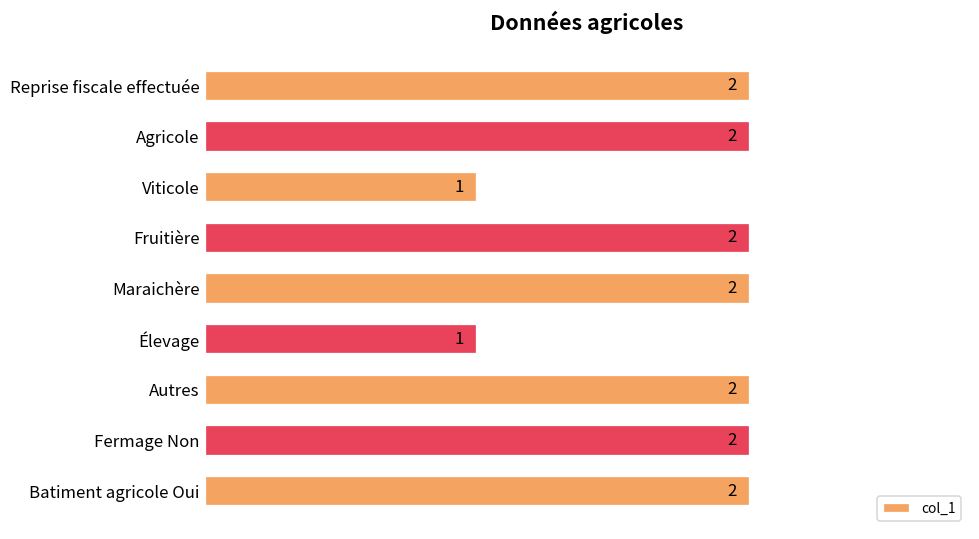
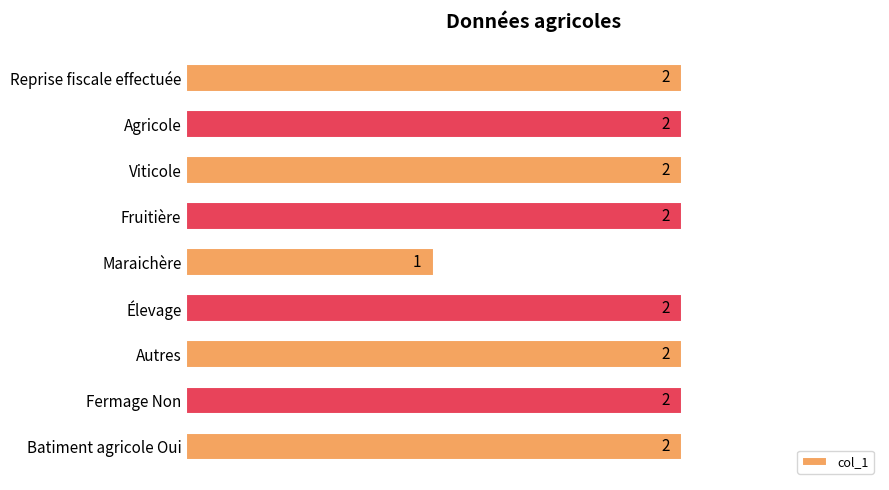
  {
    "Reprise fiscale effectuée": 2,
    "Agricole": 2,
-   "Viticole": 1,
+   "Viticole": 2,
    "Fruitière": 2,
-   "Maraichère": 2,
-   "Élevage": 1,
+   "Maraichère": 1,
+   "Élevage": 2,
    "Autres": 2,
    "Fermage Non": 2,
    "Batiment agricole Oui": 2
  }
